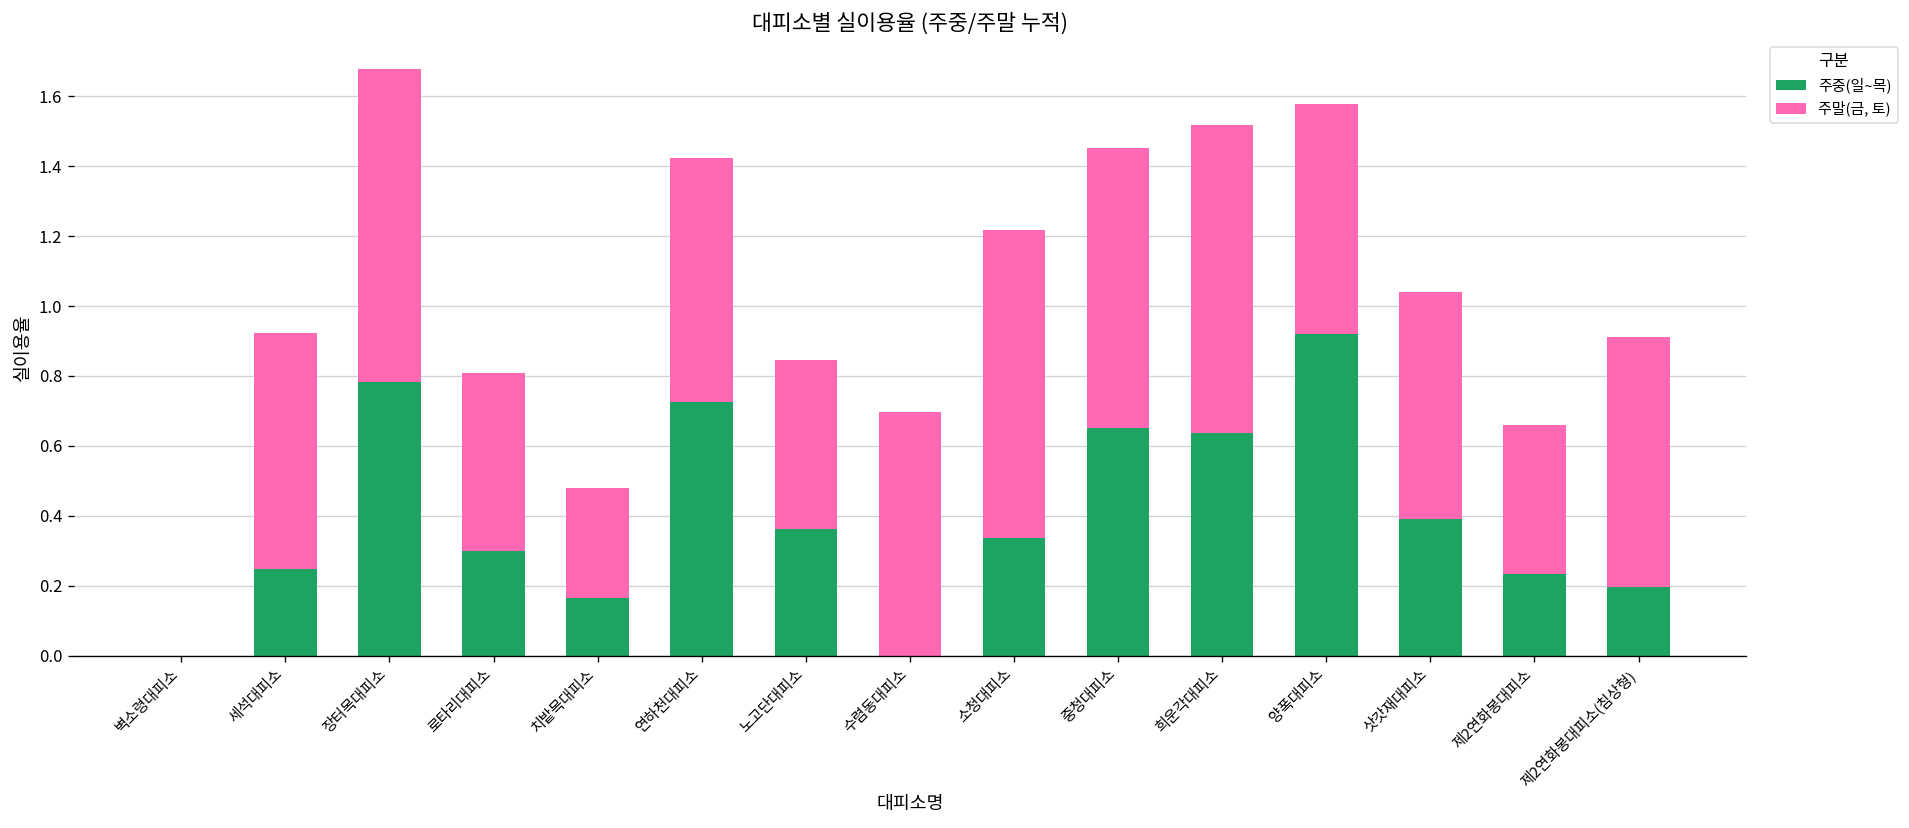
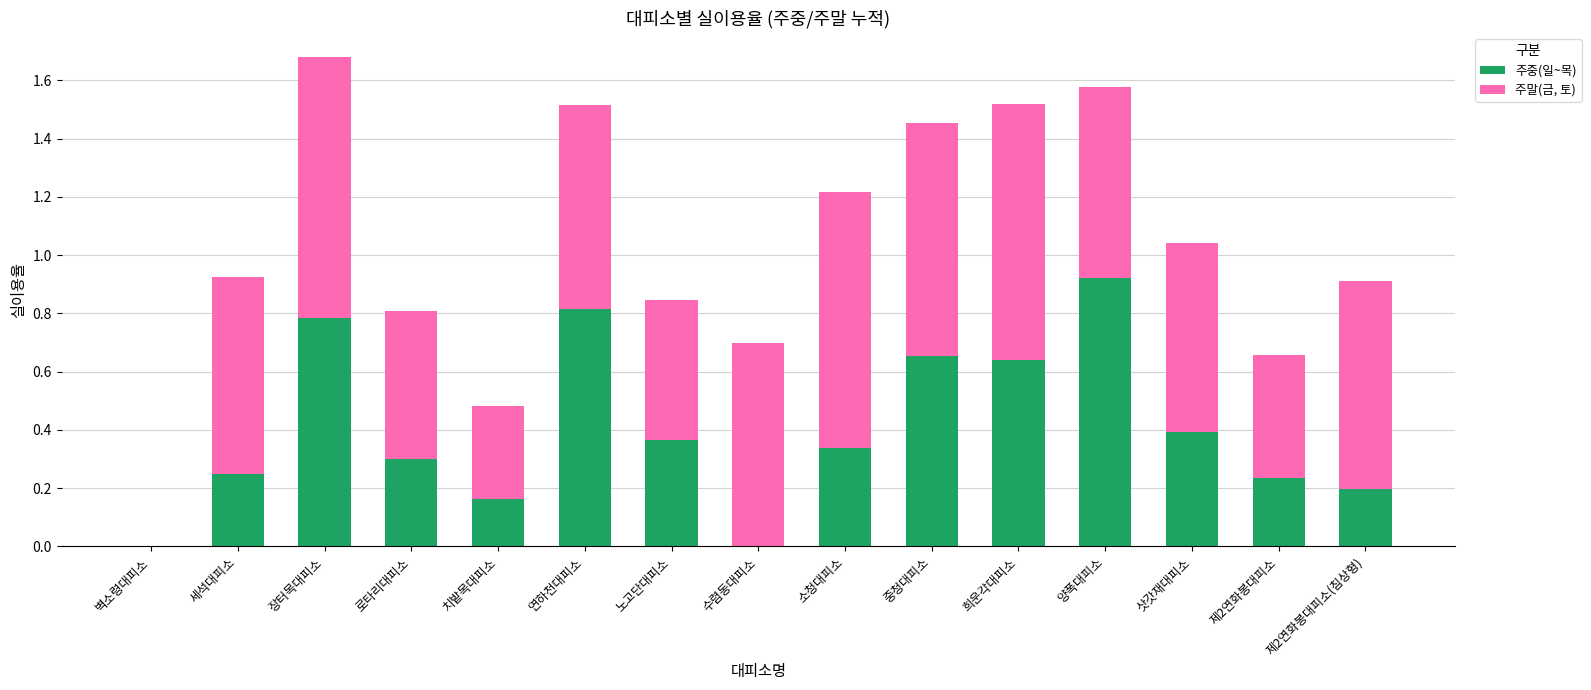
  {
    "주중(일~목)": {
      "벽소령대피소": 0.00,
      "세석대피소": 0.25,
      "장터목대피소": 0.78,
      "로타리대피소": 0.30,
      "치밭목대피소": 0.16,
-     "연하천대피소": 0.72,
+     "연하천대피소": 0.81,
      "노고단대피소": 0.36,
      "수렴동대피소": 0.00,
      "소청대피소": 0.34,
      "중청대피소": 0.65,
      "희운각대피소": 0.64,
      "양폭대피소": 0.92,
      "삿갓재대피소": 0.39,
      "제2연화봉대피소": 0.23,
      "제2연화봉대피소(침상형)": 0.20
    },
    "주말(금, 토)": {
      "벽소령대피소": 0.00,
      "세석대피소": 0.68,
      "장터목대피소": 0.90,
      "로타리대피소": 0.51,
      "치밭목대피소": 0.32,
      "연하천대피소": 0.70,
      "노고단대피소": 0.48,
      "수렴동대피소": 0.70,
      "소청대피소": 0.88,
      "중청대피소": 0.80,
      "희운각대피소": 0.88,
      "양폭대피소": 0.66,
      "삿갓재대피소": 0.65,
      "제2연화봉대피소": 0.43,
      "제2연화봉대피소(침상형)": 0.71
    }
  }
